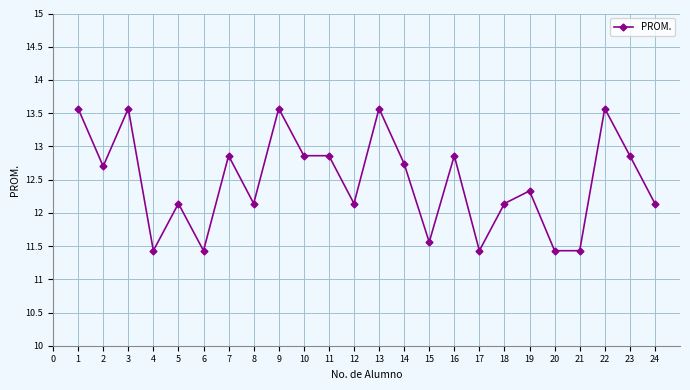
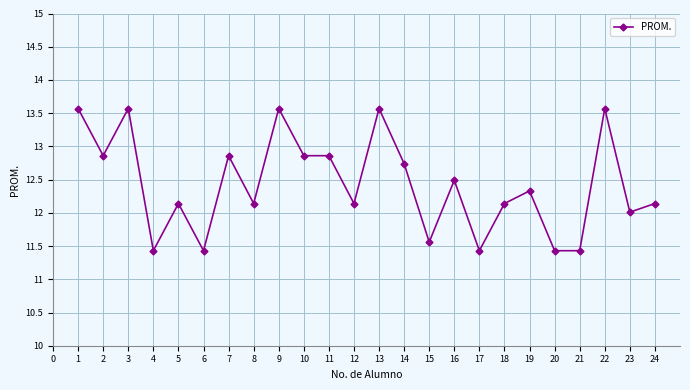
  {
    "1": 13.6,
-   "2": 12.7,
+   "2": 12.9,
    "3": 13.6,
    "4": 11.4,
    "5": 12.1,
    "6": 11.4,
    "7": 12.9,
    "8": 12.1,
    "9": 13.6,
    "10": 12.9,
    "11": 12.9,
    "12": 12.1,
    "13": 13.6,
    "14": 12.7,
    "15": 11.6,
-   "16": 12.9,
+   "16": 12.5,
    "17": 11.4,
    "18": 12.1,
    "19": 12.3,
    "20": 11.4,
    "21": 11.4,
    "22": 13.6,
-   "23": 12.9,
+   "23": 12.0,
    "24": 12.1
  }
